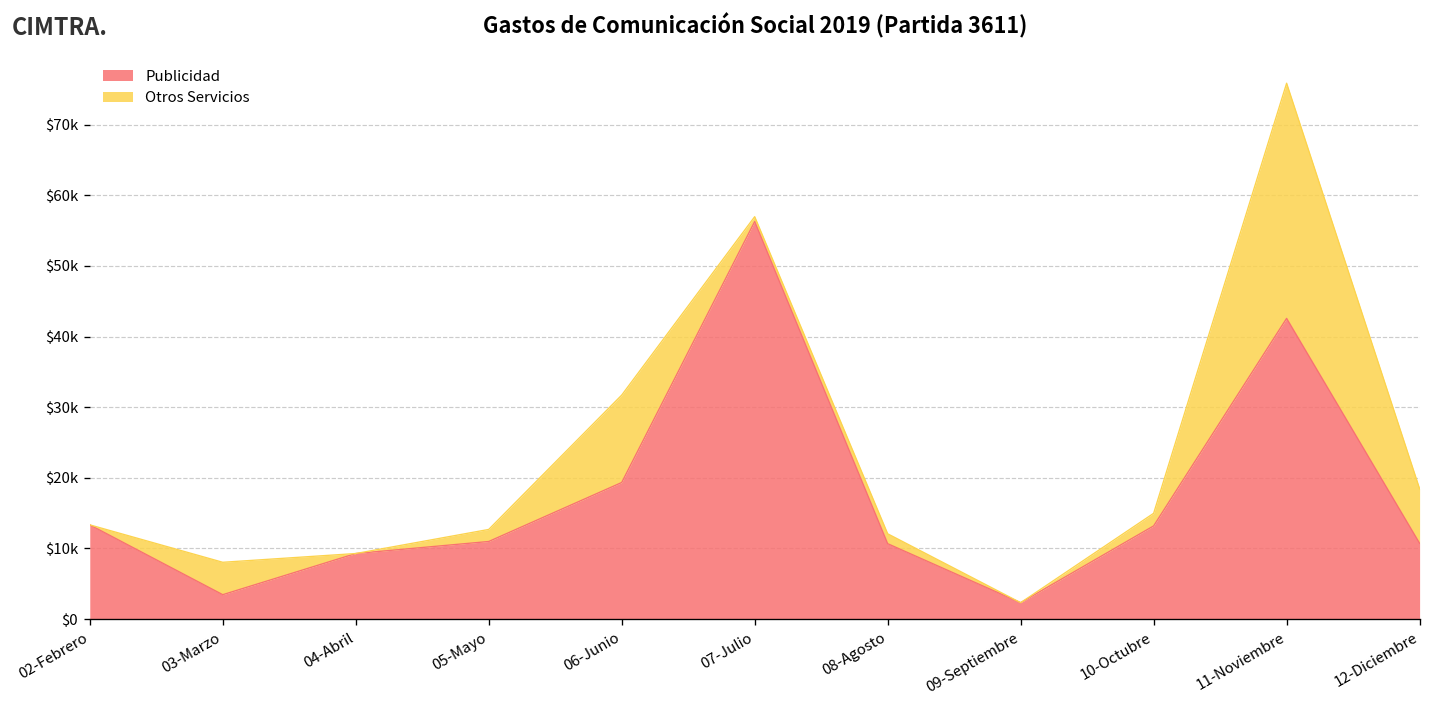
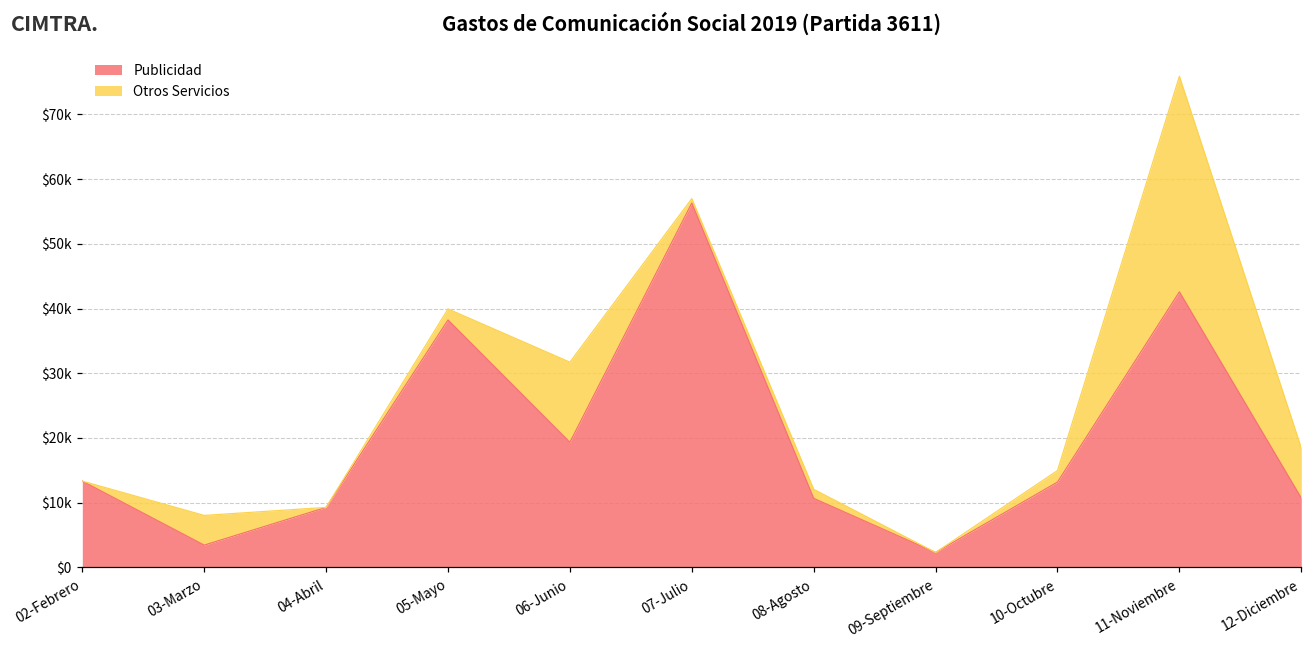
  {
    "Publicidad": {
      "03-Marzo": "$3000",
-     "05-Mayo": "$11000",
+     "05-Mayo": "$38000",
      "06-Junio": "$19000",
      "07-Julio": "$56000",
      "08-Agosto": "$11000",
      "10-Octubre": "$13000",
      "11-Noviembre": "$43000",
      "12-Diciembre": "$11000"
    },
    "Otros Servicios": {
      "03-Marzo": "$5000",
      "05-Mayo": "$2000",
      "06-Junio": "$12000",
      "07-Julio": "$1000",
      "08-Agosto": "$1000",
      "10-Octubre": "$2000",
      "11-Noviembre": "$33000",
      "12-Diciembre": "$8000"
    }
  }
